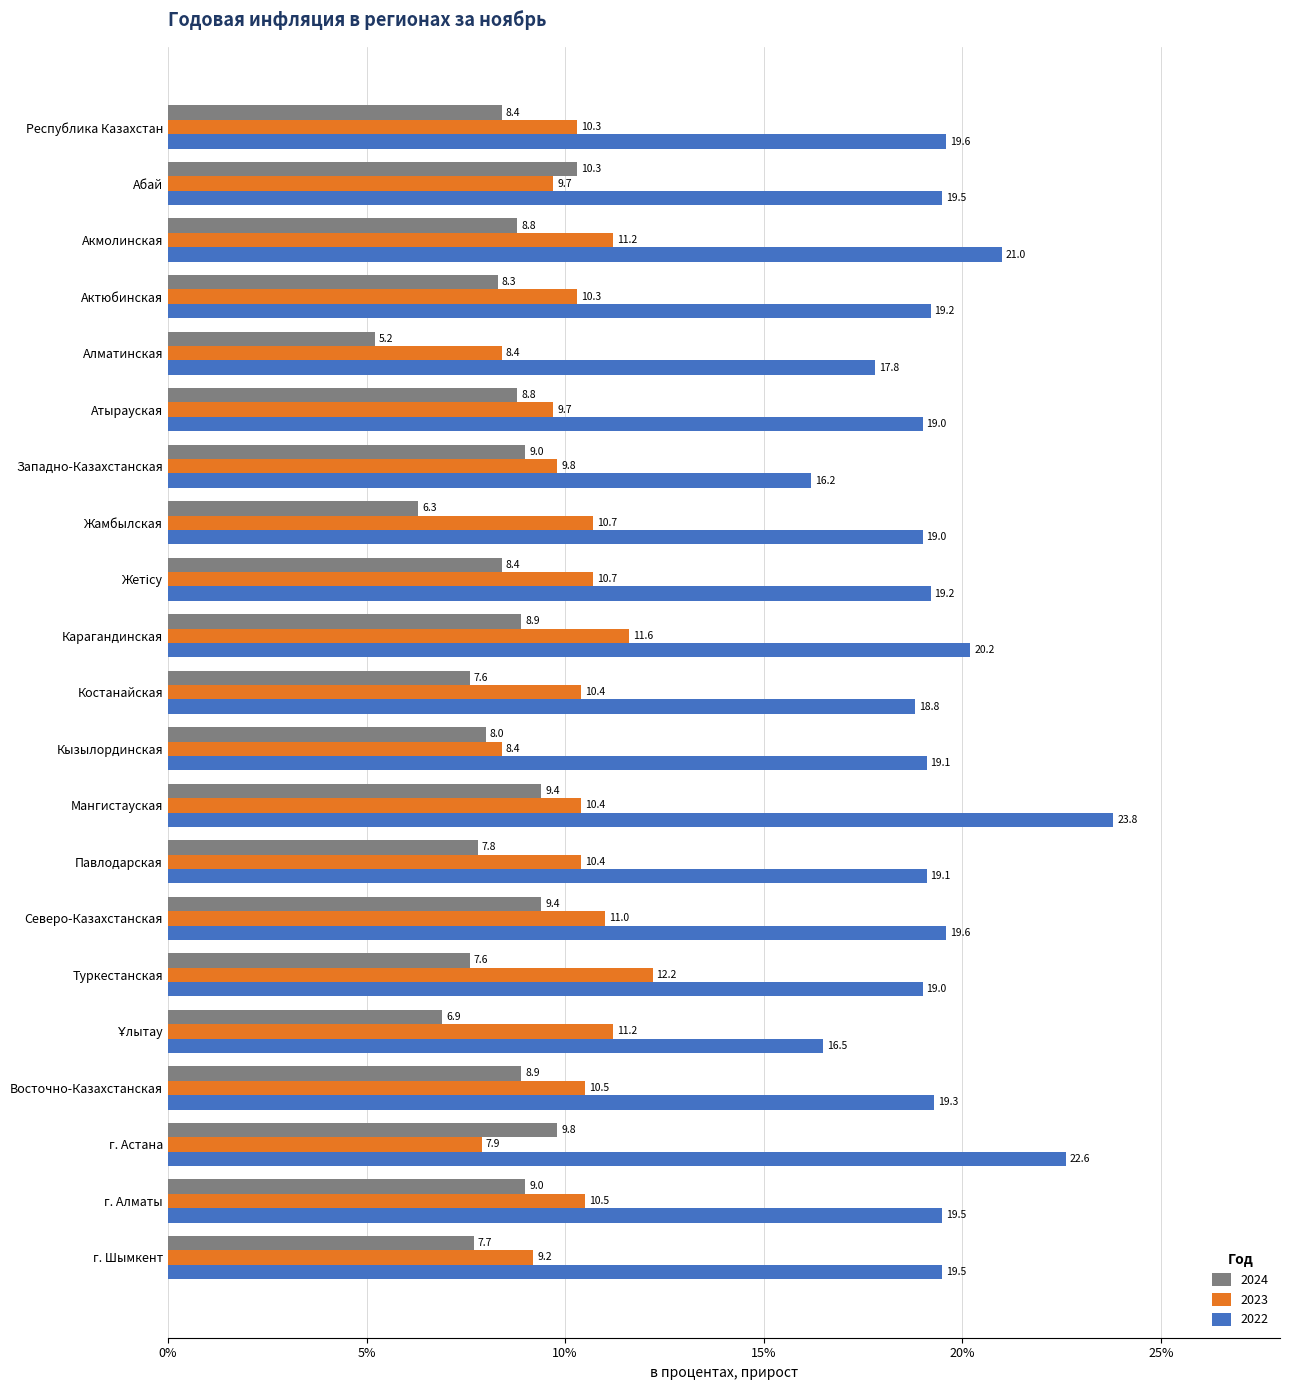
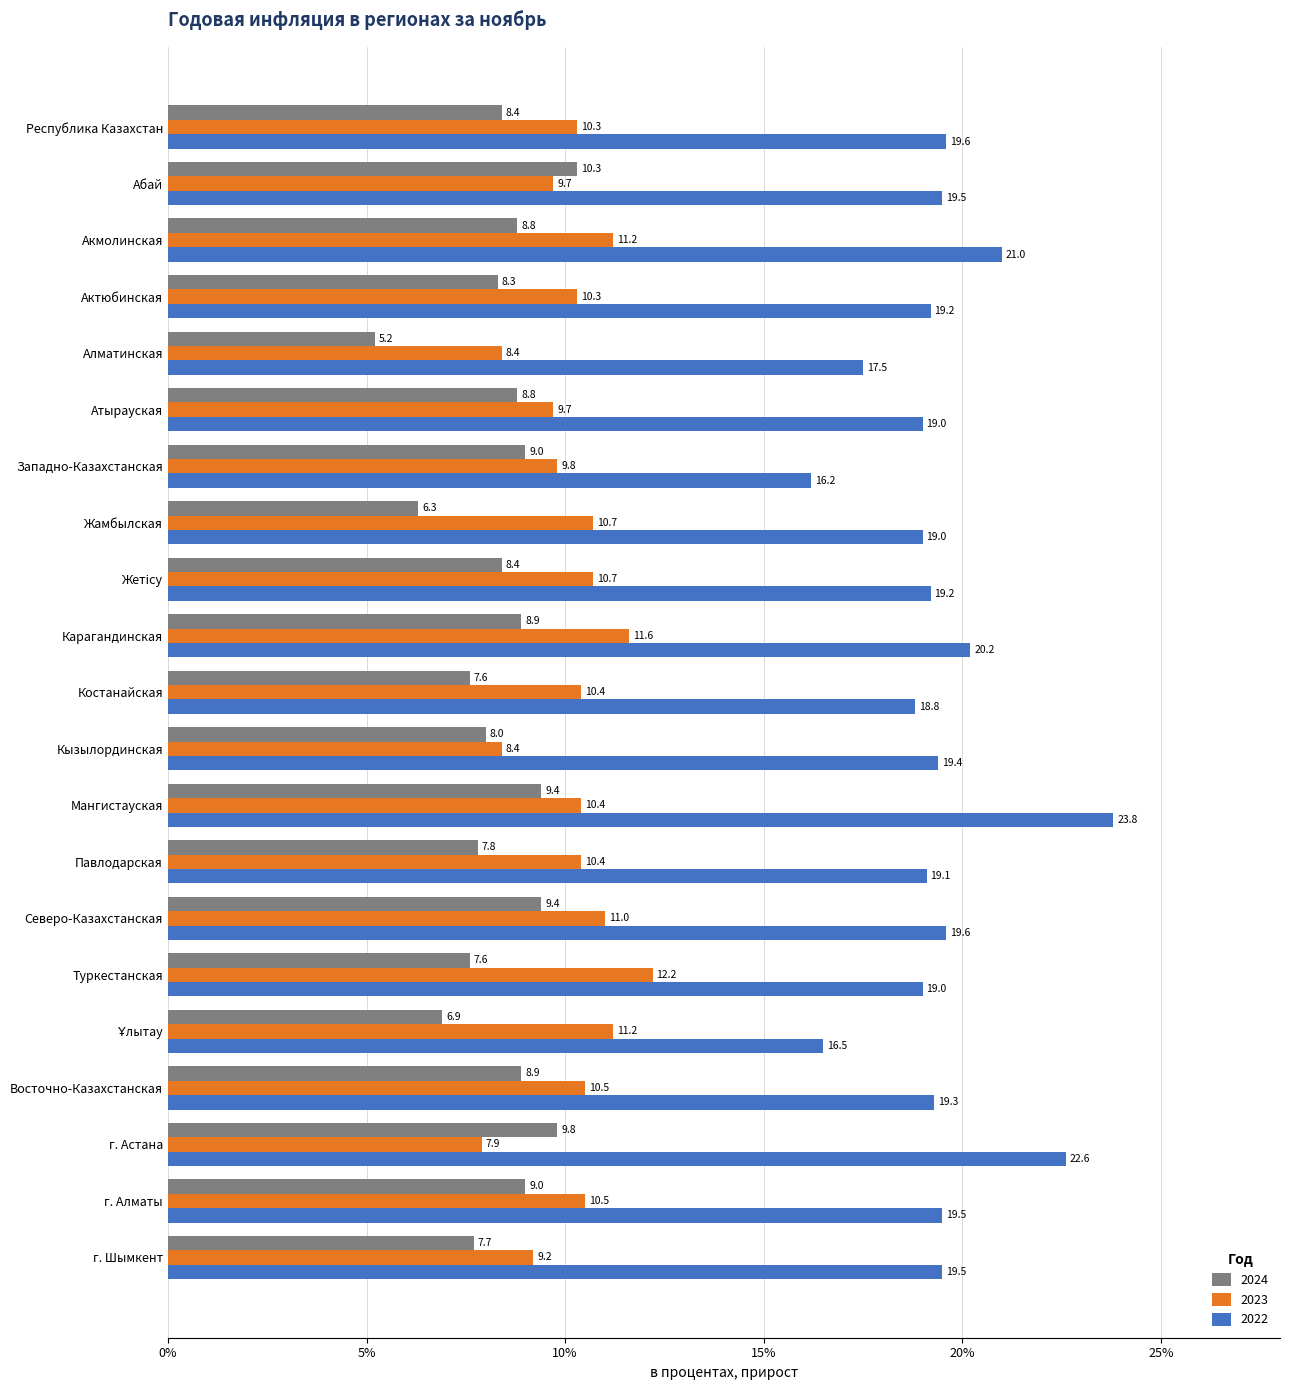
  {
    "2024": {
      "Республика Казахстан": 8.4,
      "Абай": 10.3,
      "Акмолинская": 8.8,
      "Актюбинская": 8.3,
      "Алматинская": 5.2,
      "Атырауская": 8.8,
      "Западно-Казахстанская": 9.0,
      "Жамбылская": 6.3,
      "Жетісу": 8.4,
      "Карагандинская": 8.9,
      "Костанайская": 7.6,
      "Кызылординская": 8.0,
      "Мангистауская": 9.4,
      "Павлодарская": 7.8,
      "Северо-Казахстанская": 9.4,
      "Туркестанская": 7.6,
      "Ұлытау": 6.9,
      "Восточно-Казахстанская": 8.9,
      "г. Астана": 9.8,
      "г. Алматы": 9.0,
      "г. Шымкент": 7.7
    },
    "2023": {
      "Республика Казахстан": 10.3,
      "Абай": 9.7,
      "Акмолинская": 11.2,
      "Актюбинская": 10.3,
      "Алматинская": 8.4,
      "Атырауская": 9.7,
      "Западно-Казахстанская": 9.8,
      "Жамбылская": 10.7,
      "Жетісу": 10.7,
      "Карагандинская": 11.6,
      "Костанайская": 10.4,
      "Кызылординская": 8.4,
      "Мангистауская": 10.4,
      "Павлодарская": 10.4,
      "Северо-Казахстанская": 11.0,
      "Туркестанская": 12.2,
      "Ұлытау": 11.2,
      "Восточно-Казахстанская": 10.5,
      "г. Астана": 7.9,
      "г. Алматы": 10.5,
      "г. Шымкент": 9.2
    },
    "2022": {
      "Республика Казахстан": 19.6,
      "Абай": 19.5,
      "Акмолинская": 21.0,
      "Актюбинская": 19.2,
-     "Алматинская": 17.8,
+     "Алматинская": 17.5,
      "Атырауская": 19.0,
      "Западно-Казахстанская": 16.2,
      "Жамбылская": 19.0,
      "Жетісу": 19.2,
      "Карагандинская": 20.2,
      "Костанайская": 18.8,
-     "Кызылординская": 19.1,
+     "Кызылординская": 19.4,
      "Мангистауская": 23.8,
      "Павлодарская": 19.1,
      "Северо-Казахстанская": 19.6,
      "Туркестанская": 19.0,
      "Ұлытау": 16.5,
      "Восточно-Казахстанская": 19.3,
      "г. Астана": 22.6,
      "г. Алматы": 19.5,
      "г. Шымкент": 19.5
    }
  }
